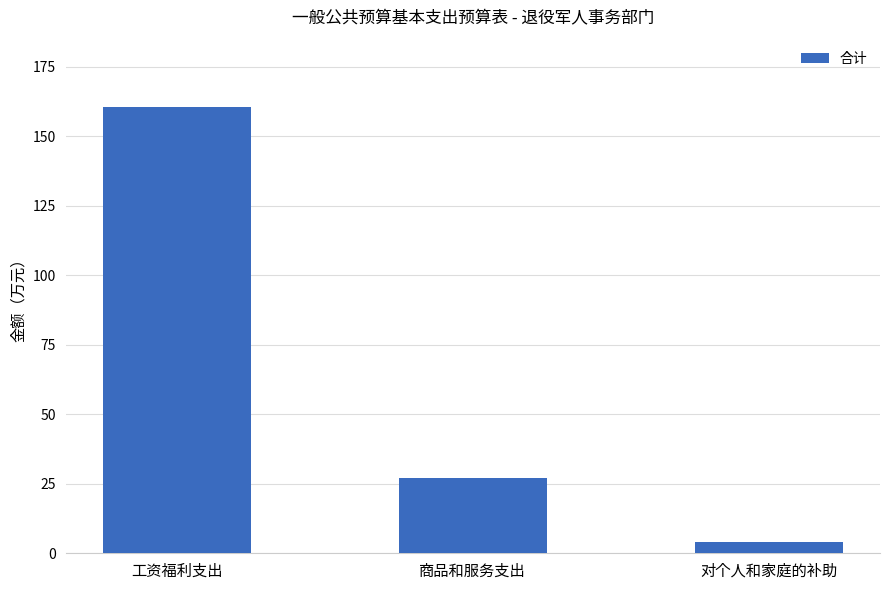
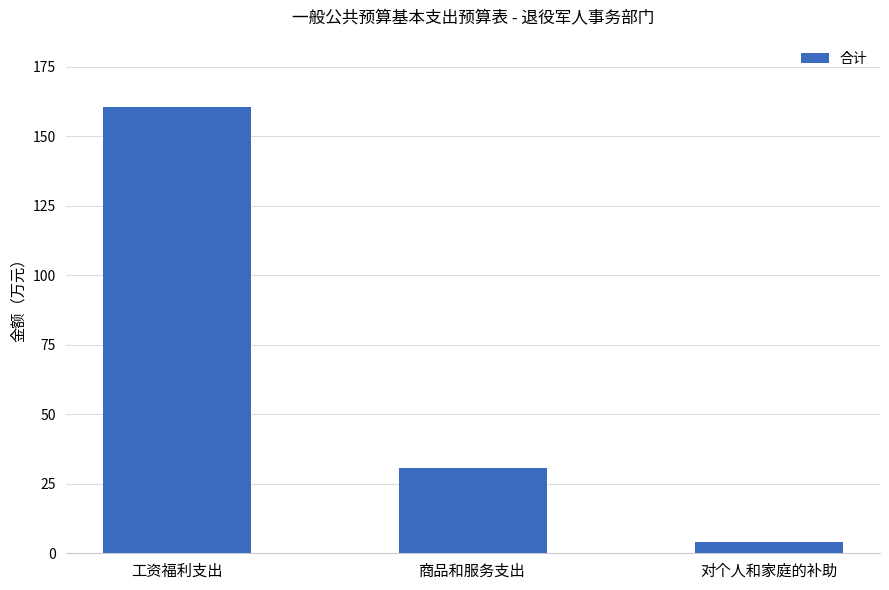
  {
    "工资福利支出": 161,
-   "商品和服务支出": 27,
+   "商品和服务支出": 31,
    "对个人和家庭的补助": 4
  }
